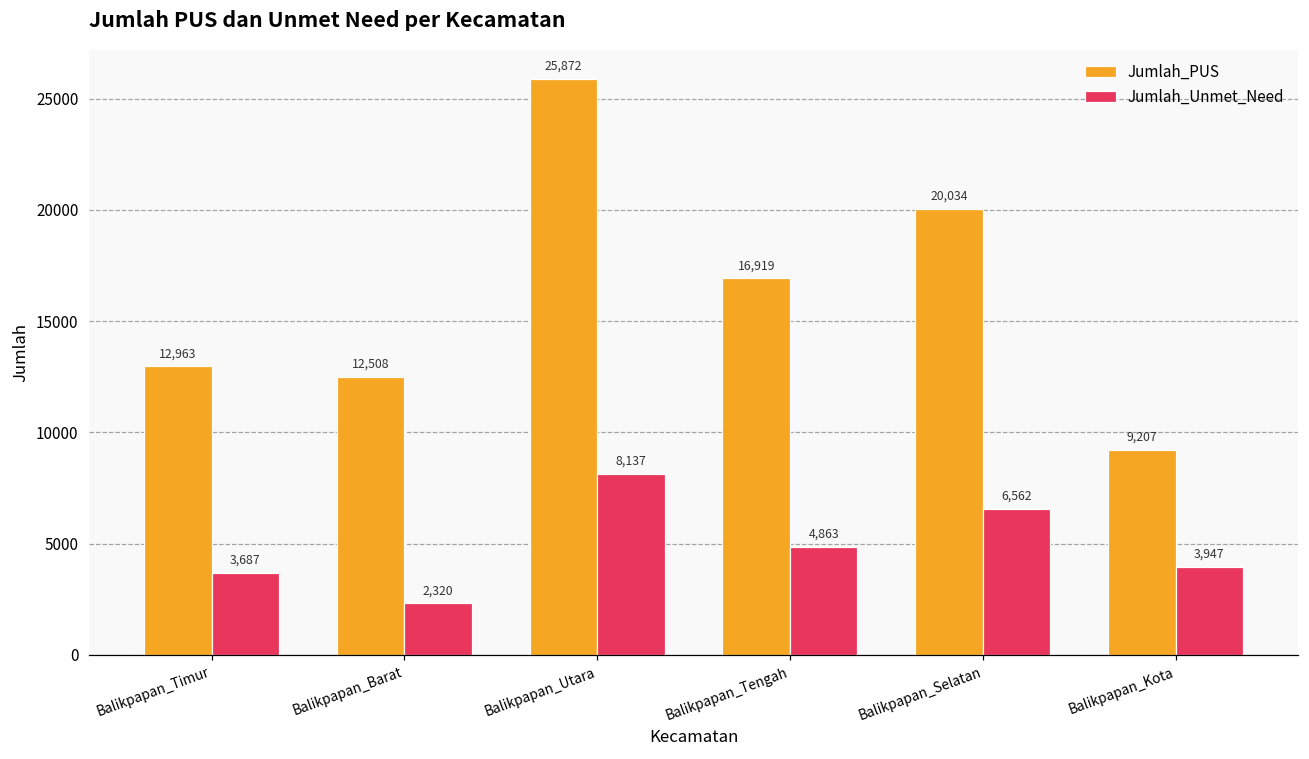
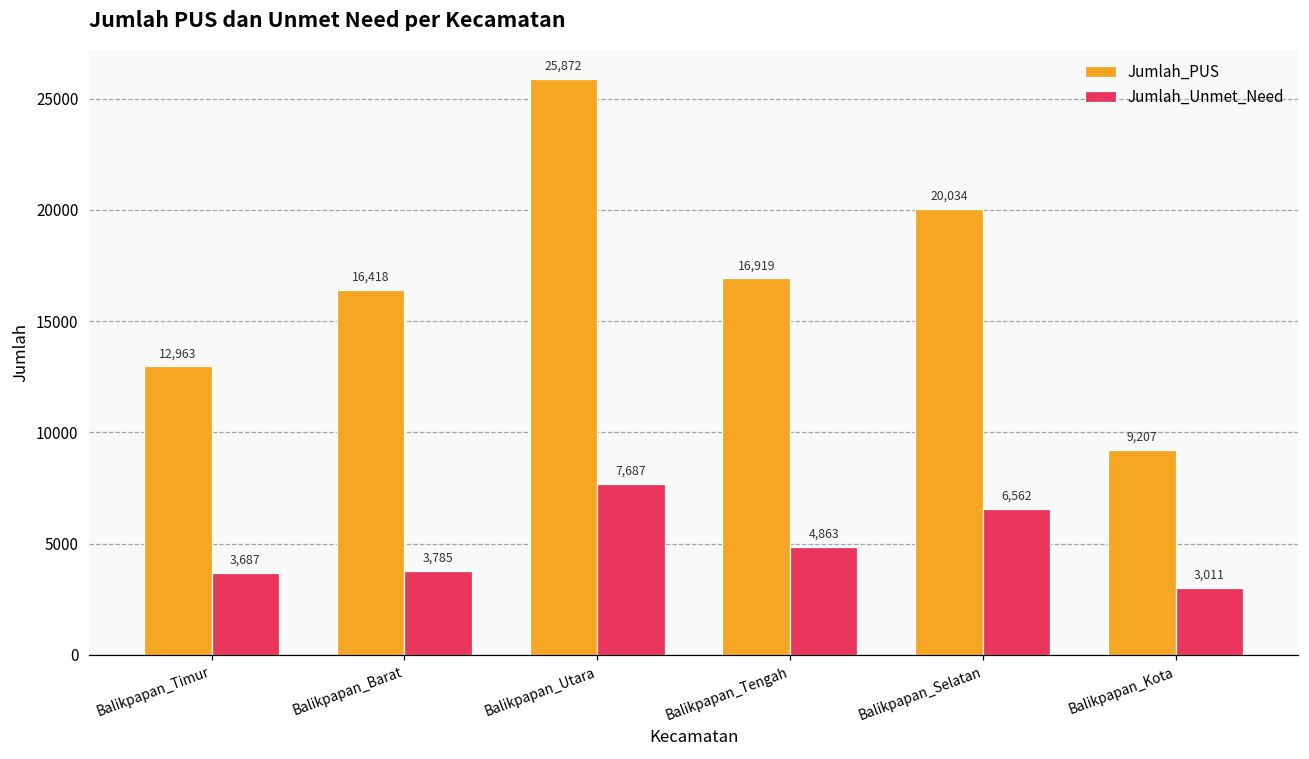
  {
    "Jumlah_PUS": {
      "Balikpapan_Timur": "12,963",
-     "Balikpapan_Barat": "12,508",
+     "Balikpapan_Barat": "16,418",
      "Balikpapan_Utara": "25,872",
      "Balikpapan_Tengah": "16,919",
      "Balikpapan_Selatan": "20,034",
      "Balikpapan_Kota": "9,207"
    },
    "Jumlah_Unmet_Need": {
      "Balikpapan_Timur": "3,687",
-     "Balikpapan_Barat": "2,320",
-     "Balikpapan_Utara": "8,137",
+     "Balikpapan_Barat": "3,785",
+     "Balikpapan_Utara": "7,687",
      "Balikpapan_Tengah": "4,863",
      "Balikpapan_Selatan": "6,562",
-     "Balikpapan_Kota": "3,947"
+     "Balikpapan_Kota": "3,011"
    }
  }
